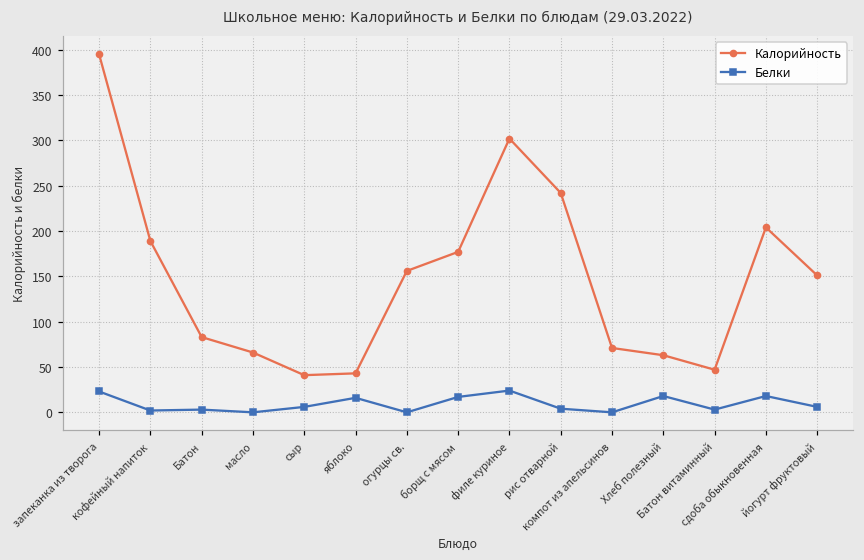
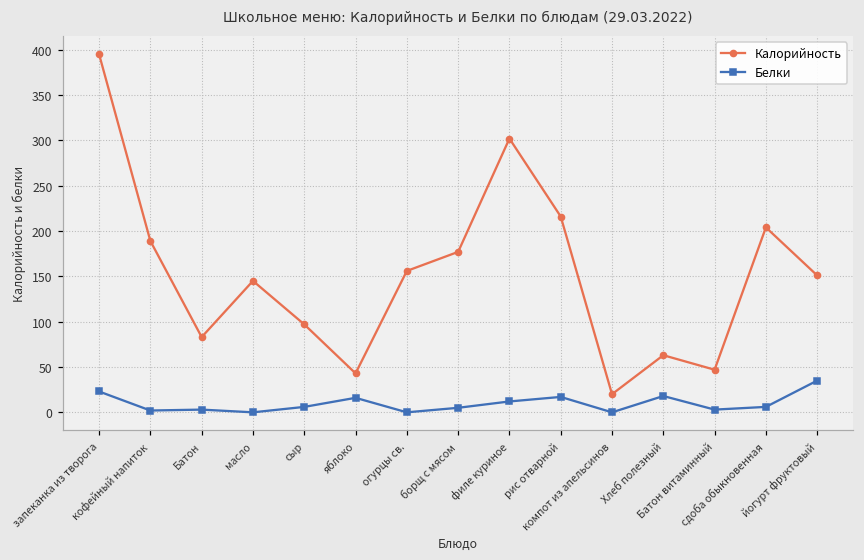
  {
    "Калорийность": {
      "запеканка из творога": 400,
      "кофейный напиток": 190,
      "Батон": 80,
-     "масло": 70,
-     "сыр": 40,
+     "масло": 150,
+     "сыр": 100,
      "яблоко": 40,
      "огурцы св.": 160,
      "борщ с мясом": 180,
      "филе куриное": 300,
-     "рис отварной": 240,
-     "компот из апельсинов": 70,
+     "рис отварной": 220,
+     "компот из апельсинов": 20,
      "Хлеб полезный": 60,
      "Батон витаминный": 50,
      "сдоба обыкновенная": 200,
      "йогурт фруктовый": 150
    },
    "Белки": {
      "запеканка из творога": 20,
      "кофейный напиток": 0,
      "Батон": 0,
      "масло": 0,
      "сыр": 10,
      "яблоко": 20,
      "огурцы св.": 0,
-     "борщ с мясом": 20,
-     "филе куриное": 20,
-     "рис отварной": 0,
+     "борщ с мясом": 10,
+     "филе куриное": 10,
+     "рис отварной": 20,
      "компот из апельсинов": 0,
      "Хлеб полезный": 20,
      "Батон витаминный": 0,
-     "сдоба обыкновенная": 20,
-     "йогурт фруктовый": 10
+     "сдоба обыкновенная": 10,
+     "йогурт фруктовый": 40
    }
  }
